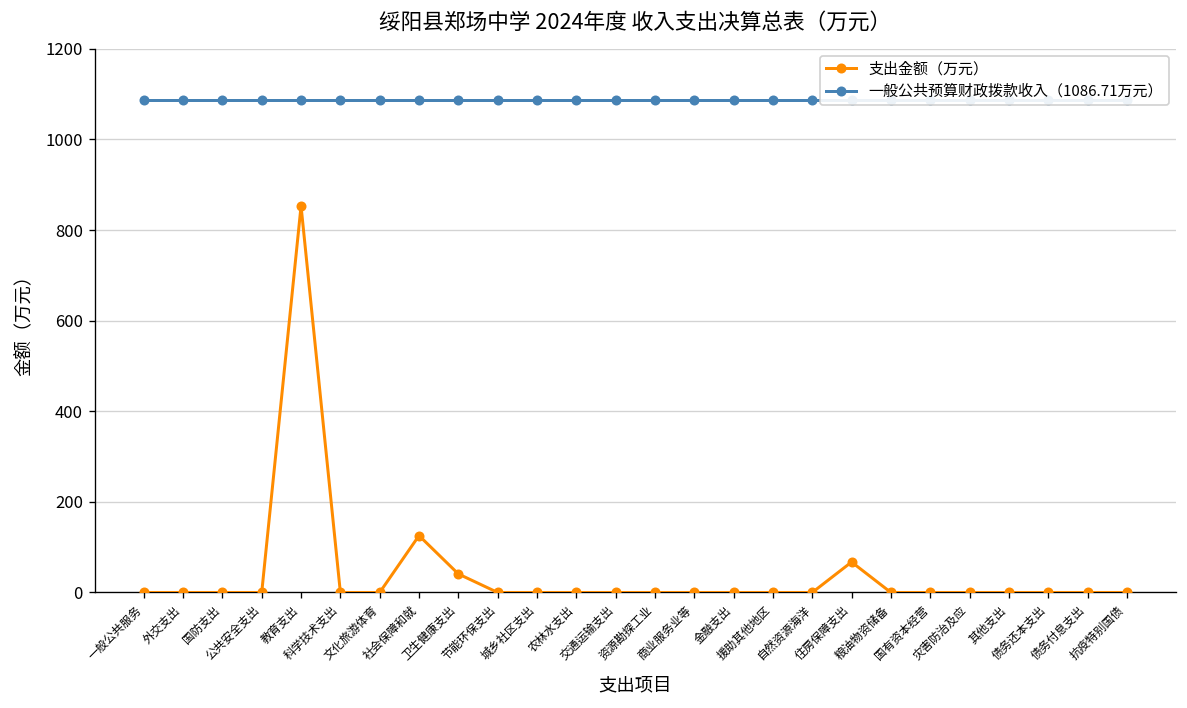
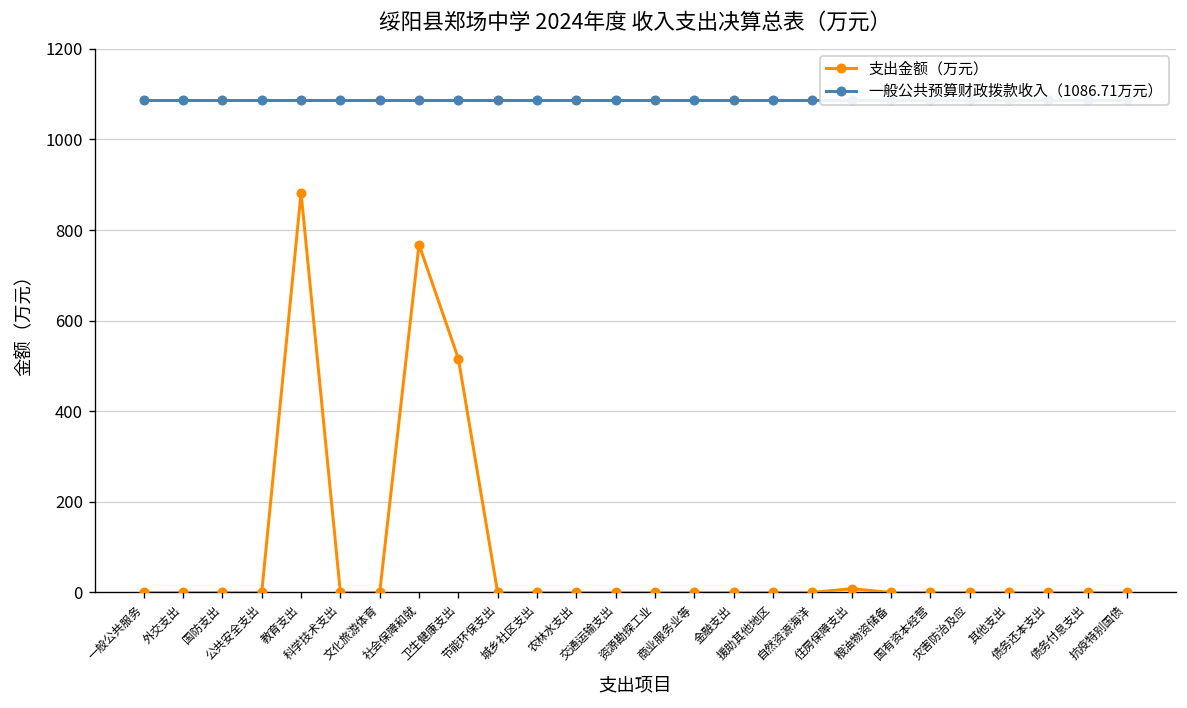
  {
    "支出金额（万元）": {
      "一般公共服务": 0,
      "外交支出": 0,
      "国防支出": 0,
      "公共安全支出": 0,
-     "教育支出": 850,
+     "教育支出": 880,
      "科学技术支出": 0,
      "文化旅游体育": 0,
-     "社会保障和就": 130,
-     "卫生健康支出": 40,
+     "社会保障和就": 770,
+     "卫生健康支出": 520,
      "节能环保支出": 0,
      "城乡社区支出": 0,
      "农林水支出": 0,
      "交通运输支出": 0,
      "资源勘探工业": 0,
      "商业服务业等": 0,
      "金融支出": 0,
      "援助其他地区": 0,
      "自然资源海洋": 0,
-     "住房保障支出": 70,
+     "住房保障支出": 10,
      "粮油物资储备": 0,
      "国有资本经营": 0,
      "灾害防治及应": 0,
      "其他支出": 0,
      "债务还本支出": 0,
      "债务付息支出": 0,
      "抗疫特别国债": 0
    },
    "一般公共预算财政拨款收入（1086.71万元）": {
      "一般公共服务": 1090,
      "外交支出": 1090,
      "国防支出": 1090,
      "公共安全支出": 1090,
      "教育支出": 1090,
      "科学技术支出": 1090,
      "文化旅游体育": 1090,
      "社会保障和就": 1090,
      "卫生健康支出": 1090,
      "节能环保支出": 1090,
      "城乡社区支出": 1090,
      "农林水支出": 1090,
      "交通运输支出": 1090,
      "资源勘探工业": 1090,
      "商业服务业等": 1090,
      "金融支出": 1090,
      "援助其他地区": 1090,
      "自然资源海洋": 1090
    }
  }
